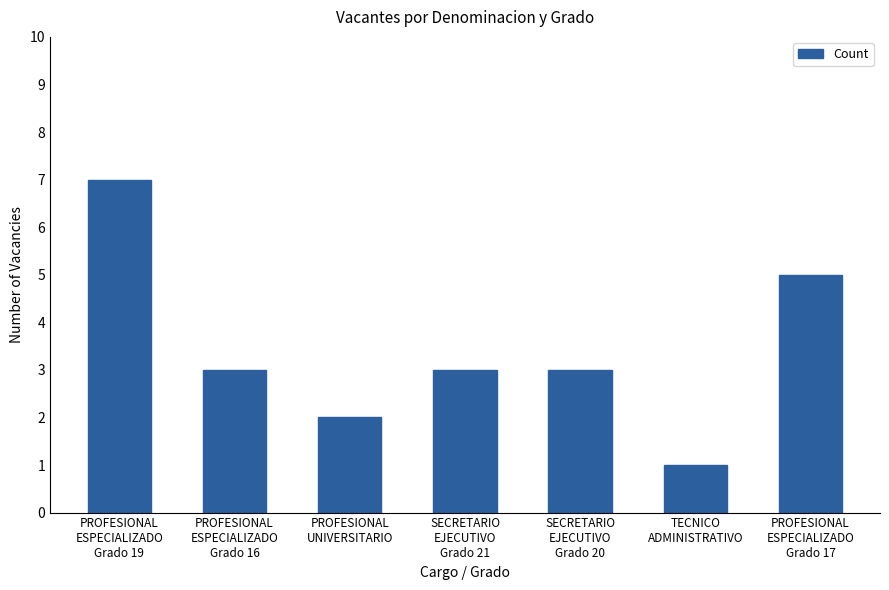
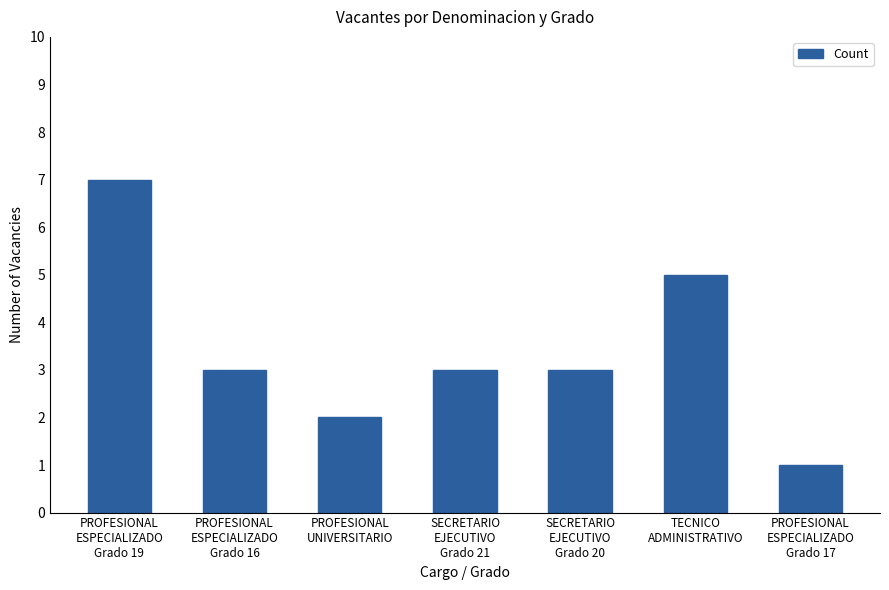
  {
    "PROFESIONAL ESPECIALIZADO Grado 19": 7,
    "PROFESIONAL ESPECIALIZADO Grado 16": 3,
    "PROFESIONAL UNIVERSITARIO": 2,
    "SECRETARIO EJECUTIVO Grado 21": 3,
    "SECRETARIO EJECUTIVO Grado 20": 3,
-   "TECNICO ADMINISTRATIVO": 1,
-   "PROFESIONAL ESPECIALIZADO Grado 17": 5
+   "TECNICO ADMINISTRATIVO": 5,
+   "PROFESIONAL ESPECIALIZADO Grado 17": 1
  }
